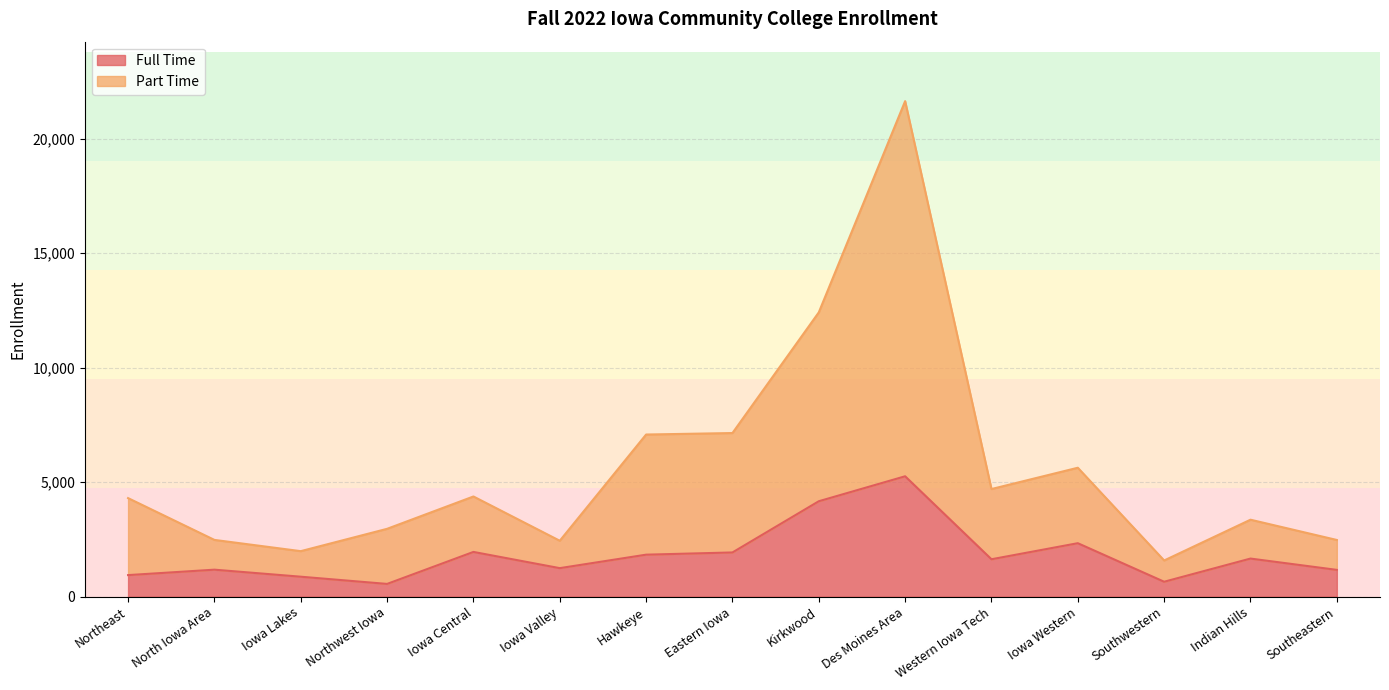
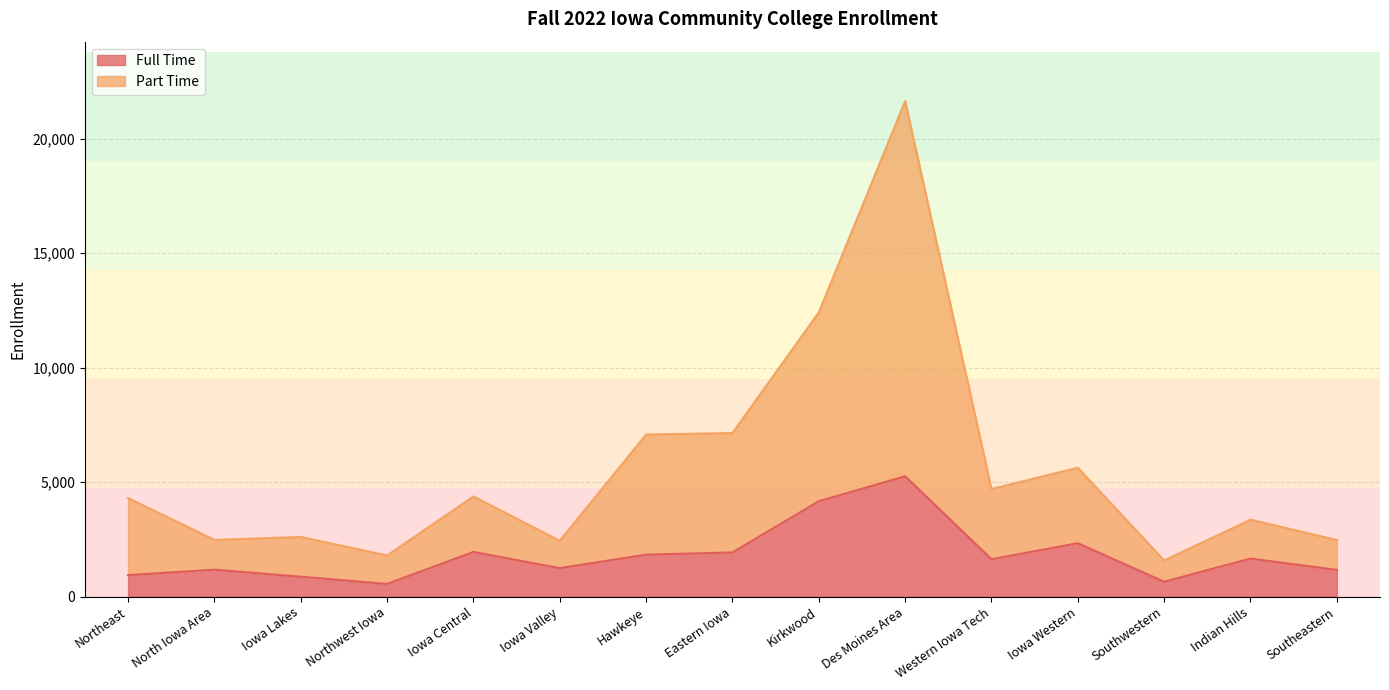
  {
    "Full Time": {
      "Northeast": "900",
      "North Iowa Area": "1,200",
      "Iowa Lakes": "900",
      "Northwest Iowa": "600",
      "Iowa Central": "2,000",
      "Iowa Valley": "1,200",
      "Hawkeye": "1,800",
      "Eastern Iowa": "1,900",
      "Kirkwood": "4,200",
      "Des Moines Area": "5,300",
      "Western Iowa Tech": "1,600",
      "Iowa Western": "2,300",
      "Southwestern": "700",
      "Indian Hills": "1,700",
      "Southeastern": "1,200"
    },
    "Part Time": {
      "Northeast": "3,400",
      "North Iowa Area": "1,300",
-     "Iowa Lakes": "1,100",
-     "Northwest Iowa": "2,400",
+     "Iowa Lakes": "1,700",
+     "Northwest Iowa": "1,200",
      "Iowa Central": "2,400",
      "Iowa Valley": "1,200",
      "Hawkeye": "5,200",
      "Eastern Iowa": "5,200",
      "Kirkwood": "8,200",
      "Des Moines Area": "16,400",
      "Western Iowa Tech": "3,100",
      "Iowa Western": "3,300",
      "Southwestern": "900",
      "Indian Hills": "1,700",
      "Southeastern": "1,300"
    }
  }
